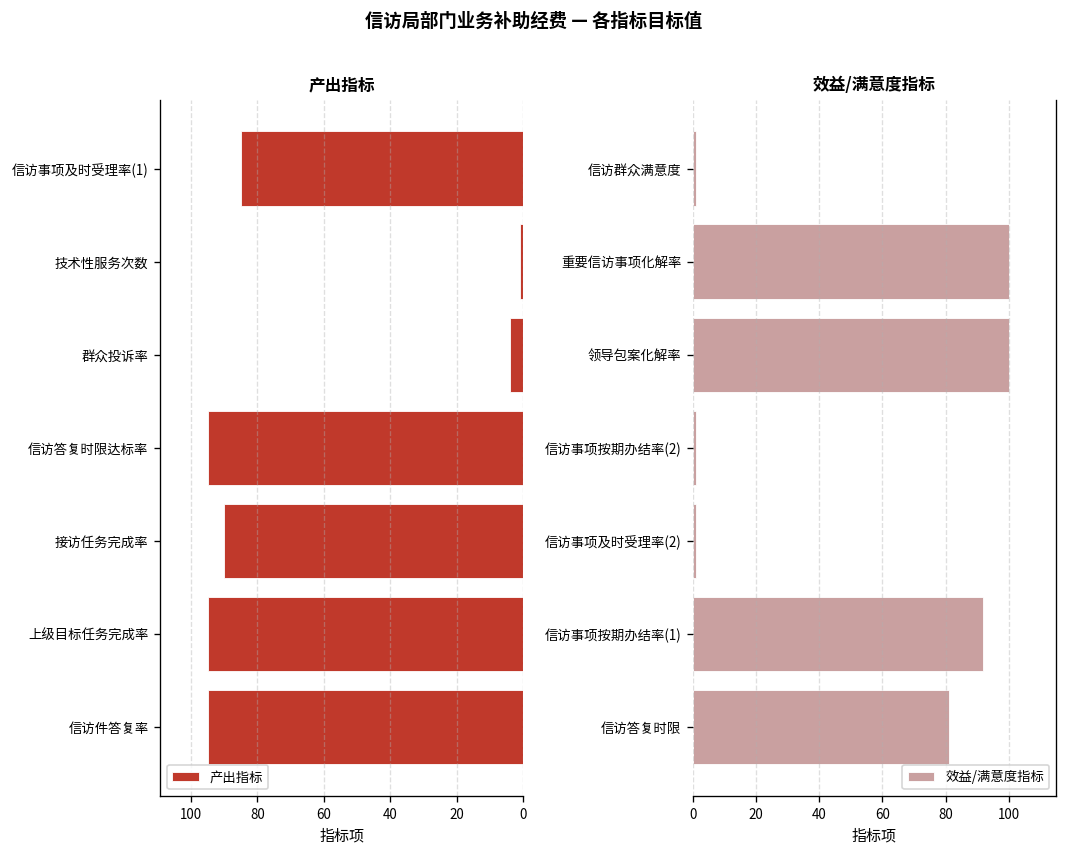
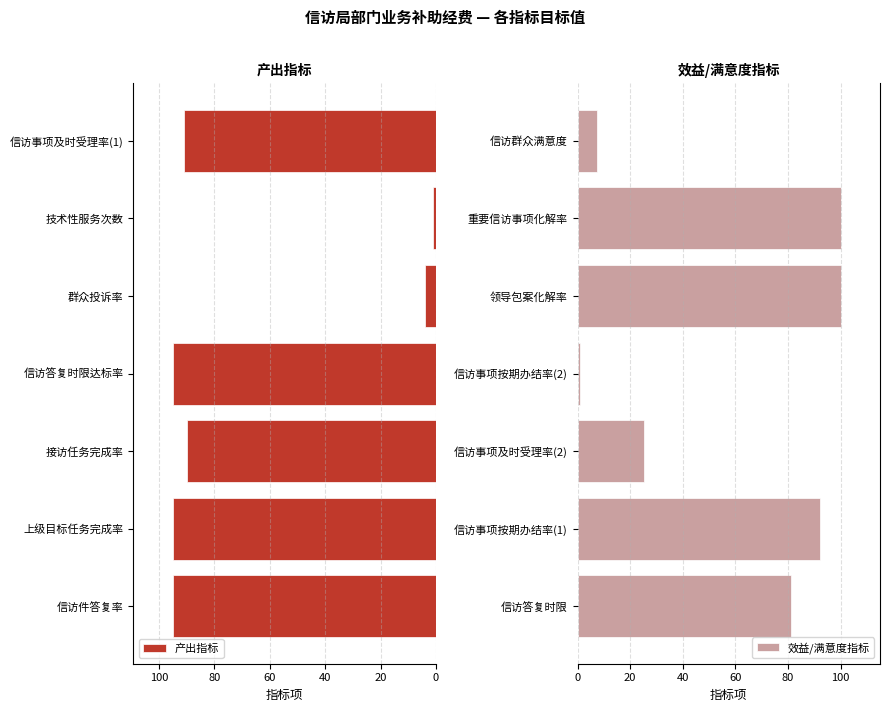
  {
    "产出指标": {
-     "信访事项及时受理率(1)": 85,
+     "信访事项及时受理率(1)": 91,
      "技术性服务次数": 1,
      "群众投诉率": 4,
      "信访答复时限达标率": 95,
      "接访任务完成率": 90,
      "上级目标任务完成率": 95,
      "信访件答复率": 95
    },
    "效益/满意度指标": {
-     "信访群众满意度": 1,
+     "信访群众满意度": 7,
      "重要信访事项化解率": 100,
      "领导包案化解率": 100,
-     "信访事项及时受理率(2)": 1,
+     "信访事项及时受理率(2)": 25,
      "信访事项按期办结率(1)": 92,
      "信访答复时限": 81
    }
  }
